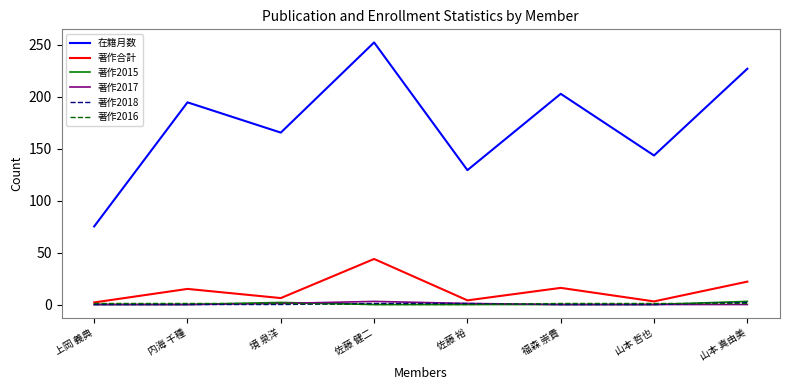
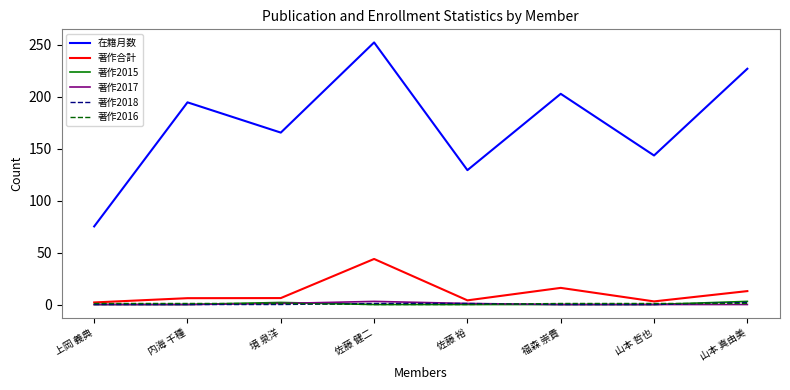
  {
    "在籍月数": {
      "上岡 義典": 75,
      "内海 千種": 194,
      "境 泉洋": 165,
      "佐藤 健二": 252,
      "佐藤 裕": 129,
      "福森 崇貴": 203,
      "山本 哲也": 143,
      "山本 真由美": 227
    },
    "著作合計": {
-     "内海 千種": 15,
+     "内海 千種": 6,
      "境 泉洋": 6,
      "佐藤 健二": 44,
      "佐藤 裕": 4,
      "福森 崇貴": 16,
-     "山本 真由美": 22
+     "山本 真由美": 13
    }
  }
